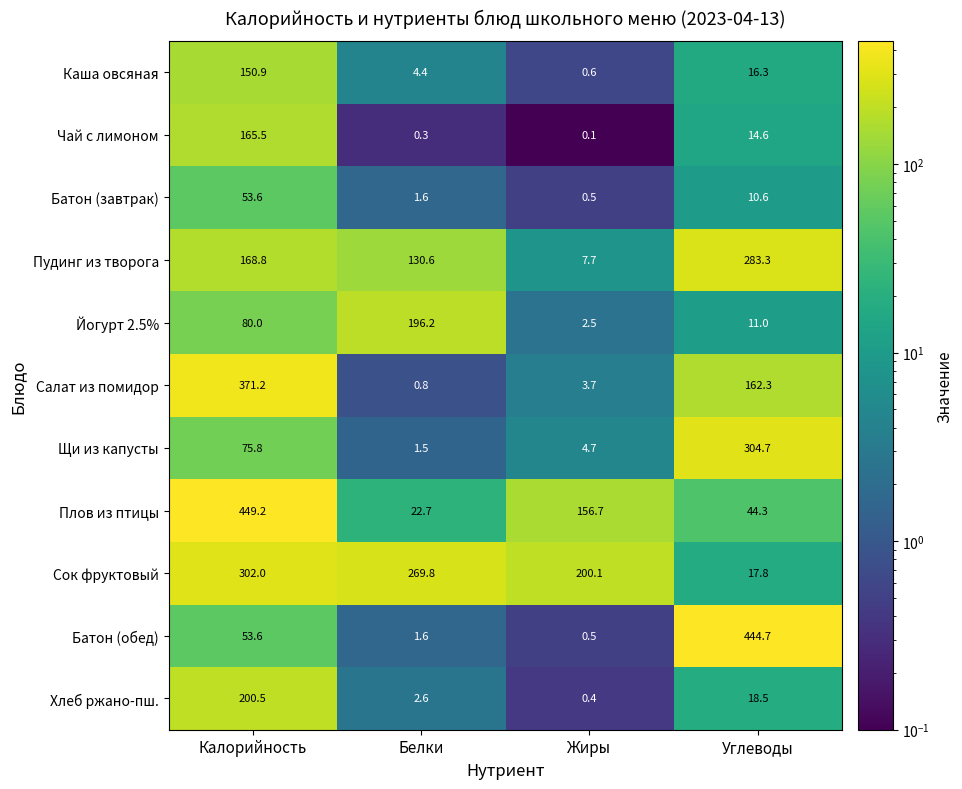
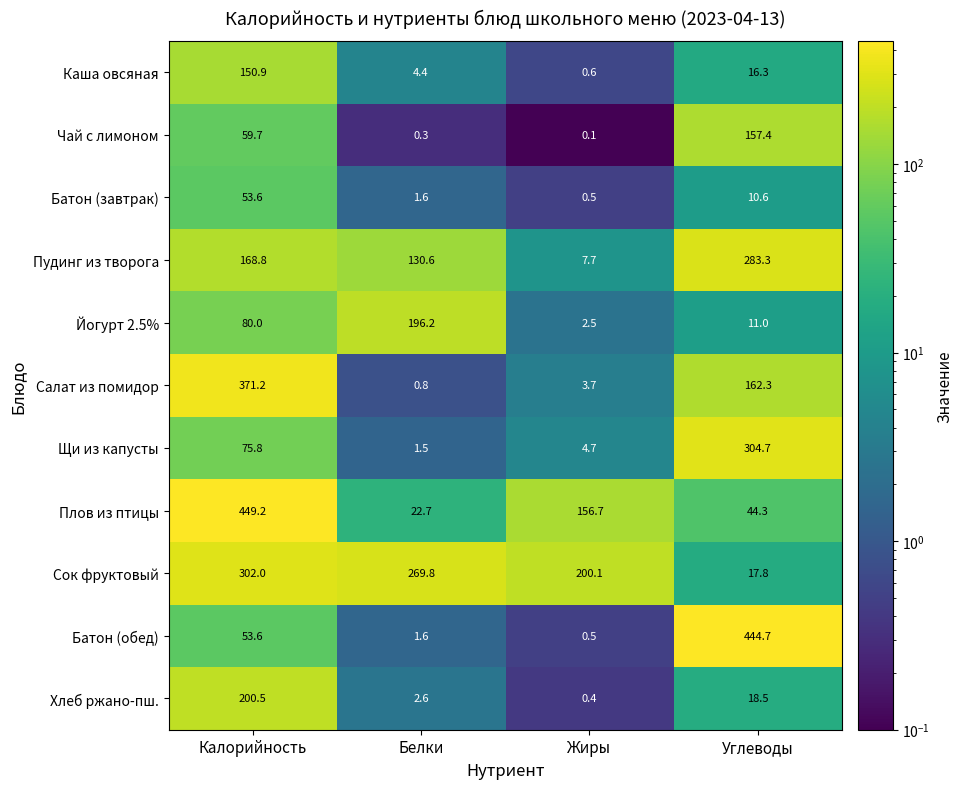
  {
    "Каша овсяная": {
      "Калорийность": 150.9,
      "Белки": 4.4,
      "Жиры": 0.6,
      "Углеводы": 16.3
    },
    "Чай с лимоном": {
-     "Калорийность": 165.5,
+     "Калорийность": 59.7,
      "Белки": 0.3,
      "Жиры": 0.1,
-     "Углеводы": 14.6
+     "Углеводы": 157.4
    },
    "Батон (завтрак)": {
      "Калорийность": 53.6,
      "Белки": 1.6,
      "Жиры": 0.5,
      "Углеводы": 10.6
    },
    "Пудинг из творога": {
      "Калорийность": 168.8,
      "Белки": 130.6,
      "Жиры": 7.7,
      "Углеводы": 283.3
    },
    "Йогурт 2.5%": {
      "Калорийность": 80.0,
      "Белки": 196.2,
      "Жиры": 2.5,
      "Углеводы": 11.0
    },
    "Салат из помидор": {
      "Калорийность": 371.2,
      "Белки": 0.8,
      "Жиры": 3.7,
      "Углеводы": 162.3
    },
    "Щи из капусты": {
      "Калорийность": 75.8,
      "Белки": 1.5,
      "Жиры": 4.7,
      "Углеводы": 304.7
    },
    "Плов из птицы": {
      "Калорийность": 449.2,
      "Белки": 22.7,
      "Жиры": 156.7,
      "Углеводы": 44.3
    },
    "Сок фруктовый": {
      "Калорийность": 302.0,
      "Белки": 269.8,
      "Жиры": 200.1,
      "Углеводы": 17.8
    },
    "Батон (обед)": {
      "Калорийность": 53.6,
      "Белки": 1.6,
      "Жиры": 0.5,
      "Углеводы": 444.7
    },
    "Хлеб ржано-пш.": {
      "Калорийность": 200.5,
      "Белки": 2.6,
      "Жиры": 0.4,
      "Углеводы": 18.5
    }
  }
